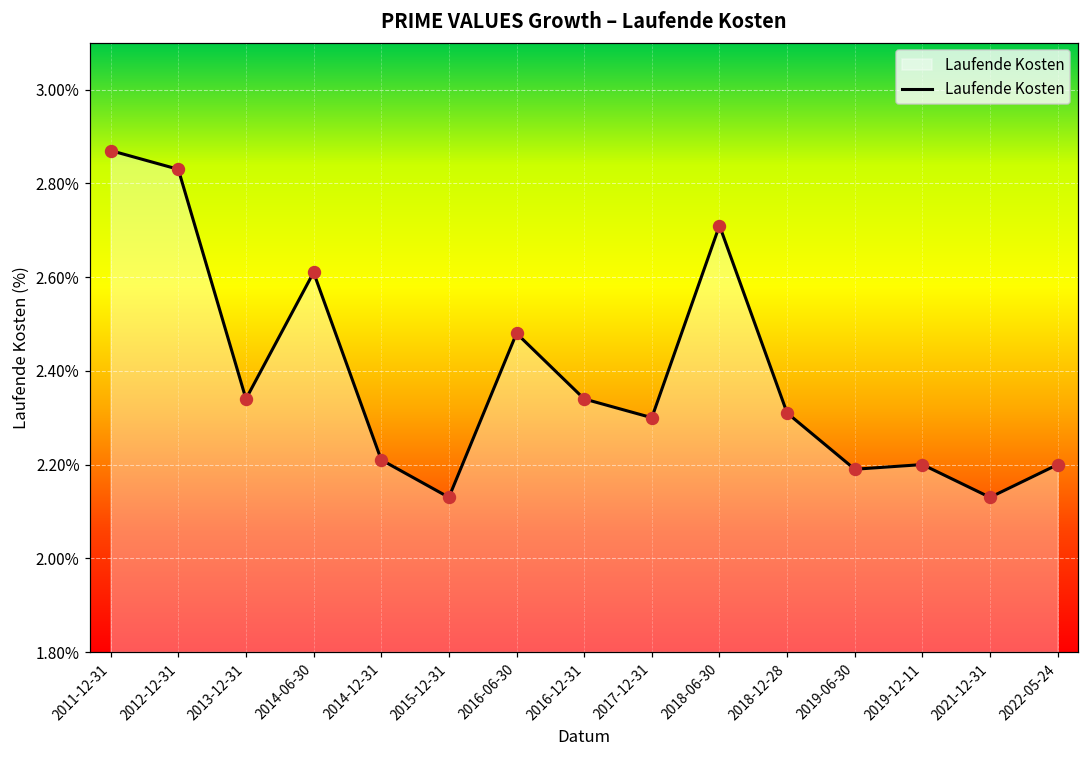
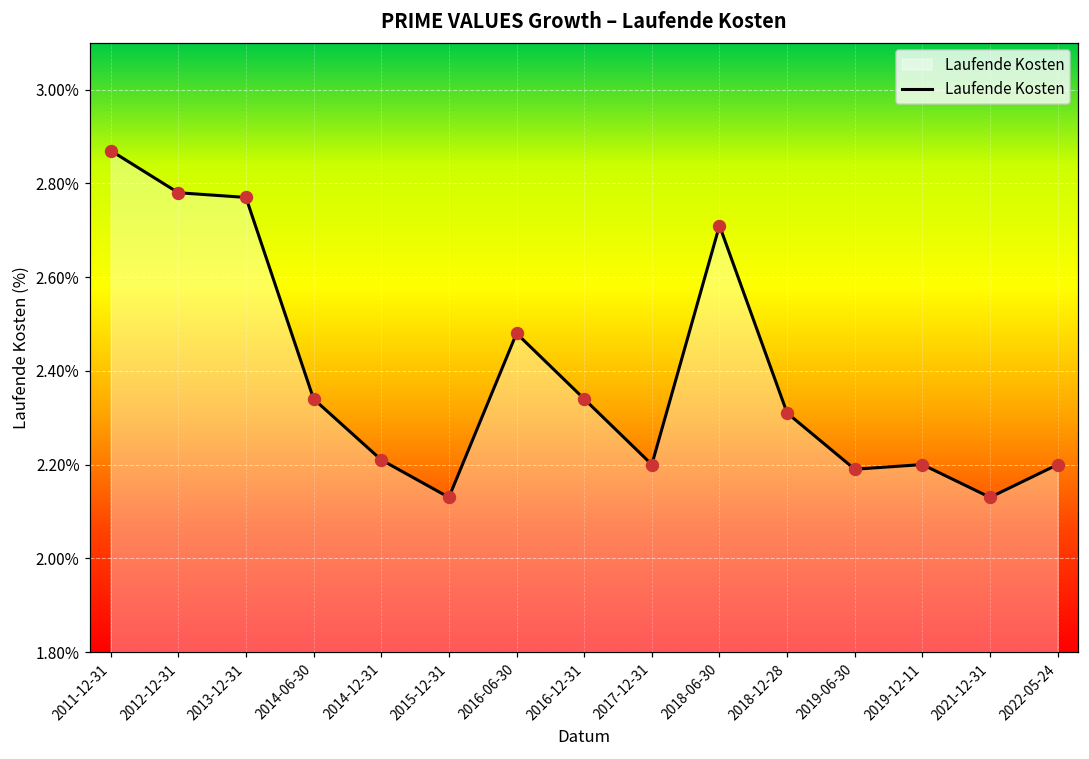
  {
    "2011-12-31": "2.87%",
-   "2012-12-31": "2.83%",
-   "2013-12-31": "2.34%",
-   "2014-06-30": "2.61%",
+   "2012-12-31": "2.78%",
+   "2013-12-31": "2.77%",
+   "2014-06-30": "2.34%",
    "2014-12-31": "2.21%",
    "2015-12-31": "2.13%",
    "2016-06-30": "2.48%",
    "2016-12-31": "2.34%",
-   "2017-12-31": "2.3%",
+   "2017-12-31": "2.2%",
    "2018-06-30": "2.71%",
    "2018-12-28": "2.31%",
    "2019-06-30": "2.19%",
    "2019-12-11": "2.20%",
    "2021-12-31": "2.13%",
    "2022-05-24": "2.20%"
  }
